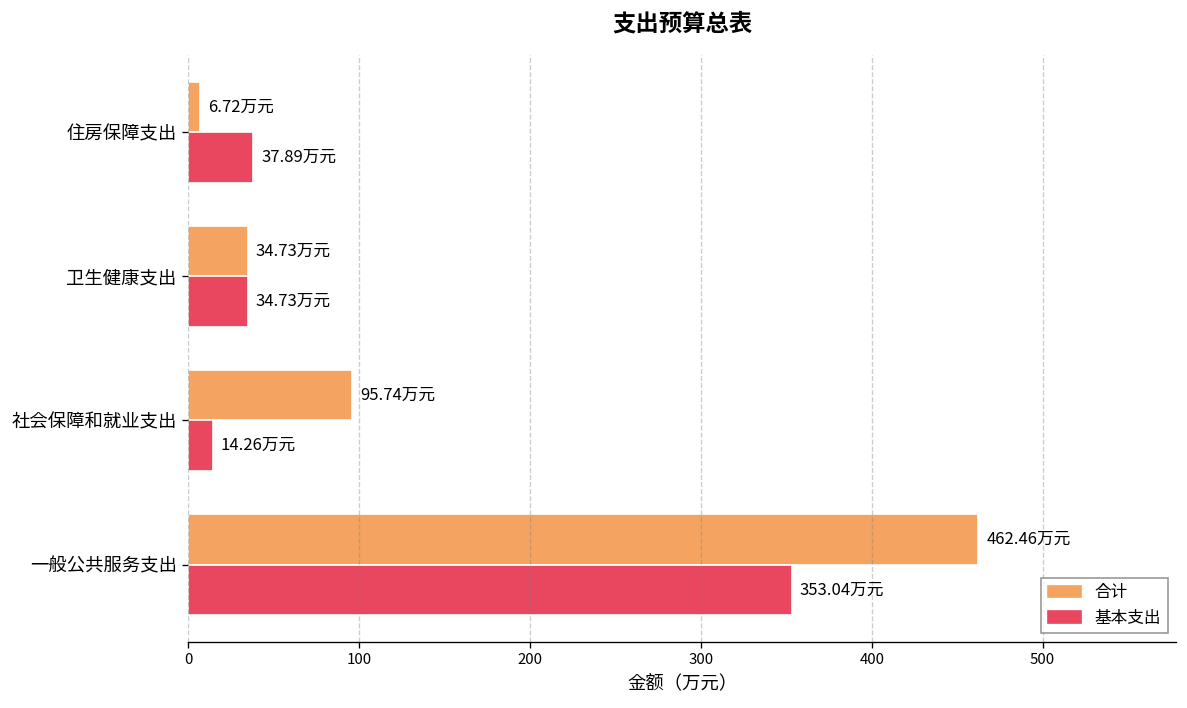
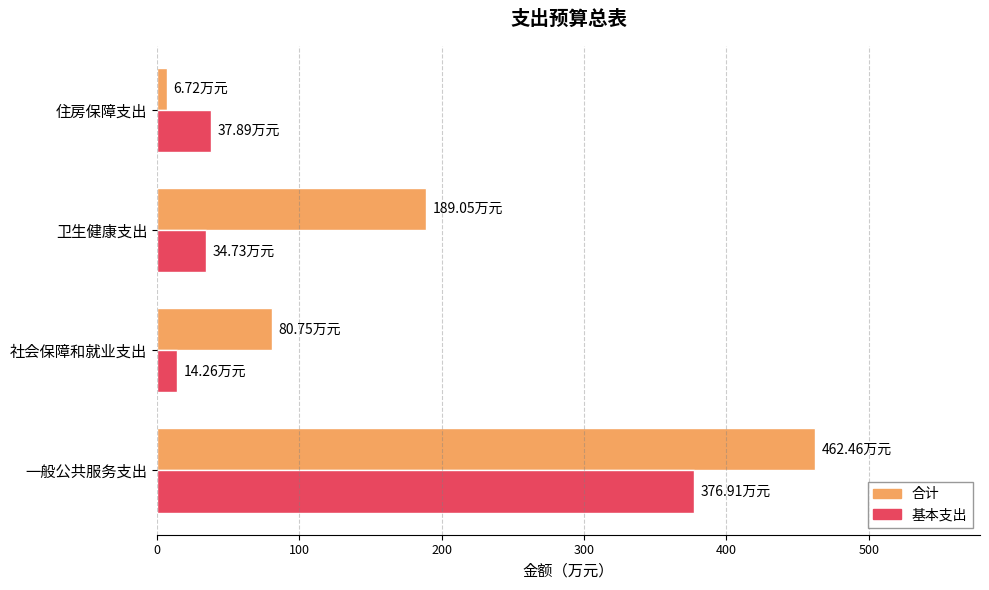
  {
    "合计": {
      "住房保障支出": 6.72,
-     "卫生健康支出": 34.73,
-     "社会保障和就业支出": 95.74,
+     "卫生健康支出": 189.05,
+     "社会保障和就业支出": 80.75,
      "一般公共服务支出": 462.46
    },
    "基本支出": {
      "住房保障支出": 37.89,
      "卫生健康支出": 34.73,
      "社会保障和就业支出": 14.26,
-     "一般公共服务支出": 353.04
+     "一般公共服务支出": 376.91
    }
  }
